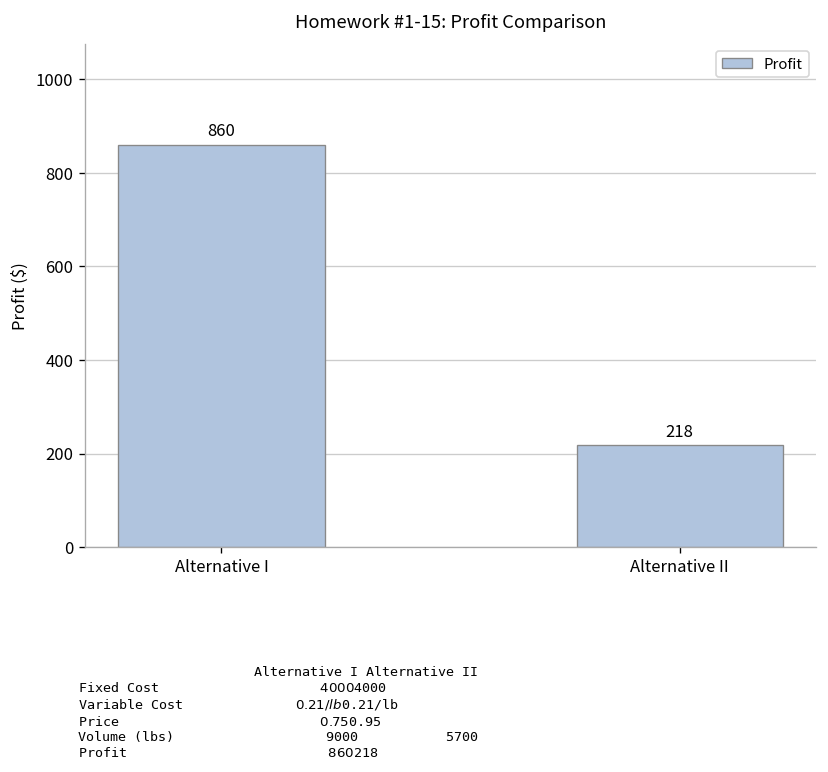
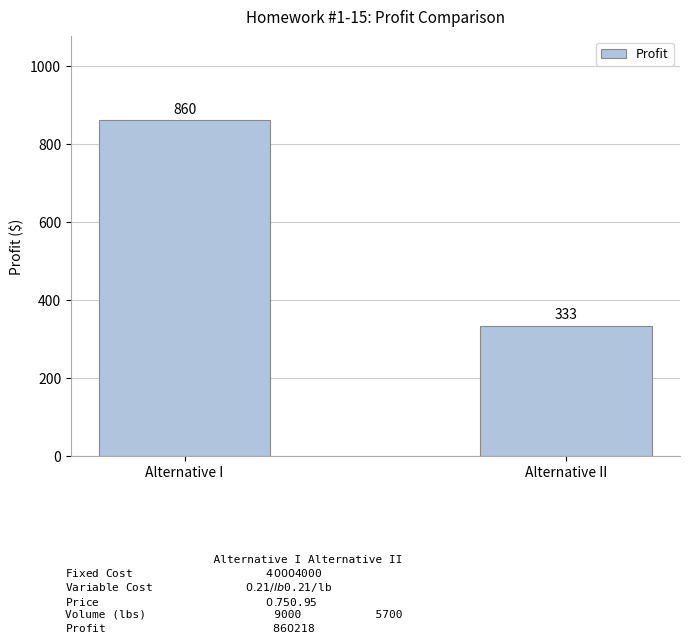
  {
    "Alternative I": 860,
-   "Alternative II": 218
+   "Alternative II": 333
  }
